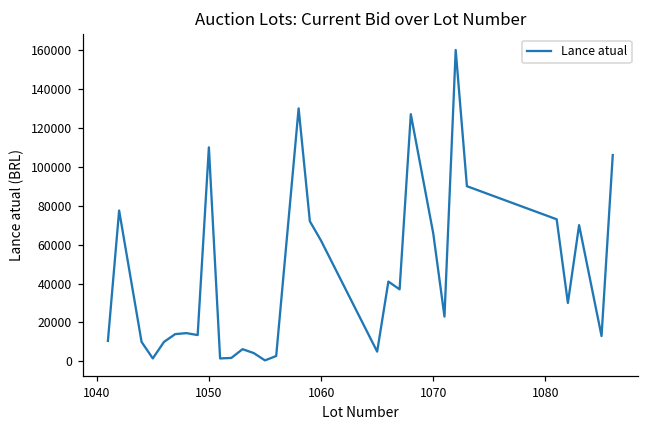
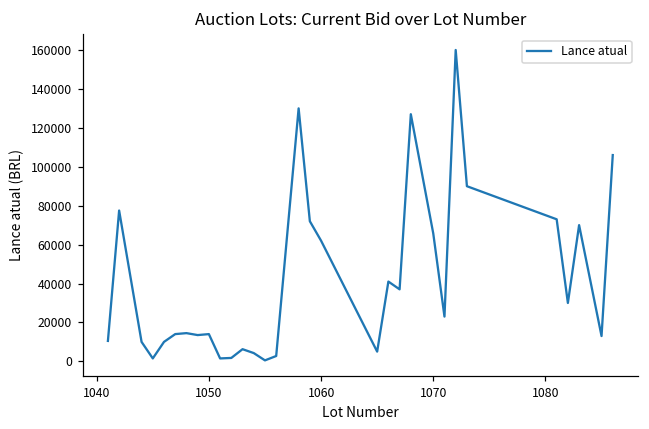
  {
-   "1050": 110000,
+   "1050": 14000,
    "1060": 62000,
    "1070": 66000
  }
